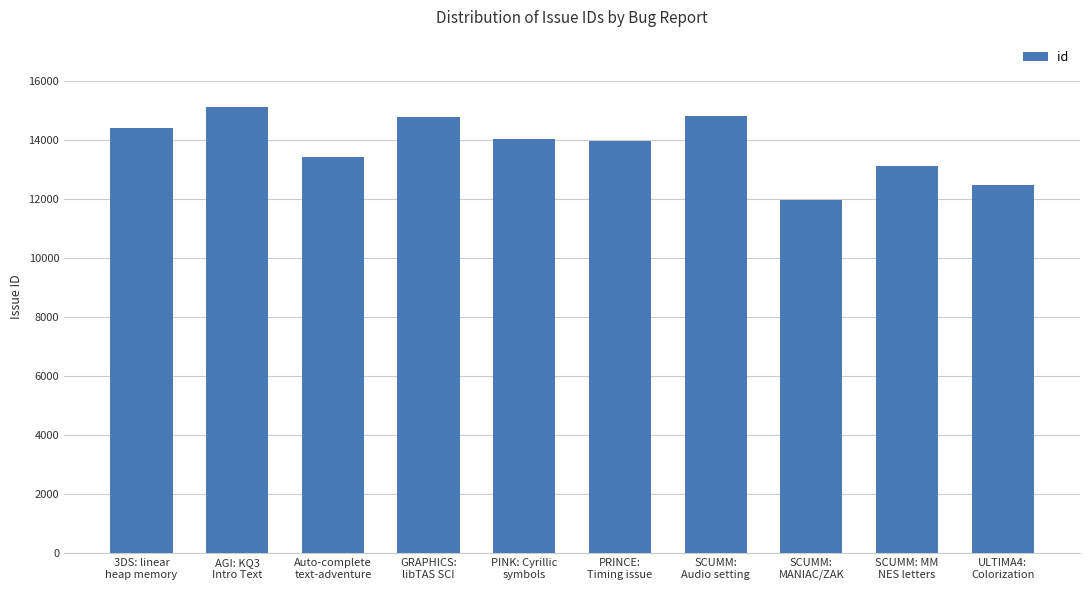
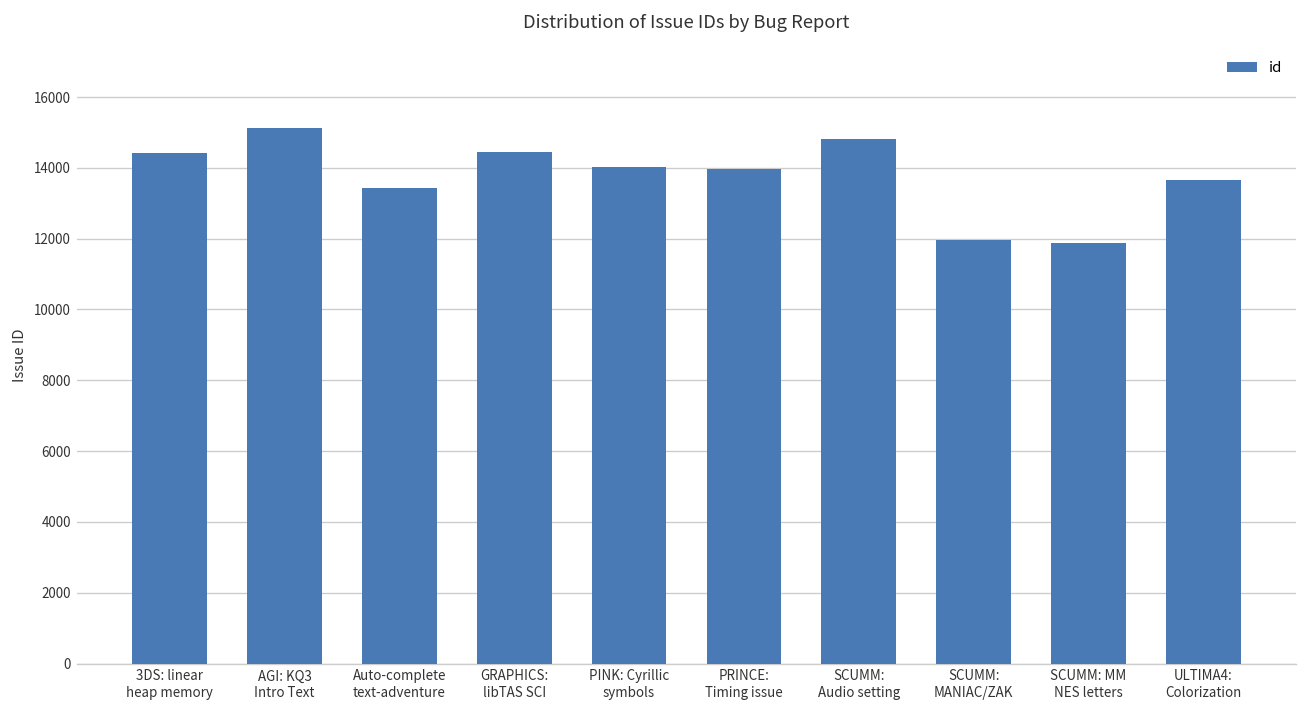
  {
    "3DS: linear heap memory": 14400,
    "AGI: KQ3 Intro Text": 15100,
    "Auto-complete text-adventure": 13400,
-   "GRAPHICS: libTAS SCI": 14800,
+   "GRAPHICS: libTAS SCI": 14400,
    "PINK: Cyrillic symbols": 14000,
    "PRINCE: Timing issue": 14000,
    "SCUMM: Audio setting": 14800,
    "SCUMM: MANIAC/ZAK": 12000,
-   "SCUMM: MM NES letters": 13100,
-   "ULTIMA4: Colorization": 12500
+   "SCUMM: MM NES letters": 11900,
+   "ULTIMA4: Colorization": 13700
  }
